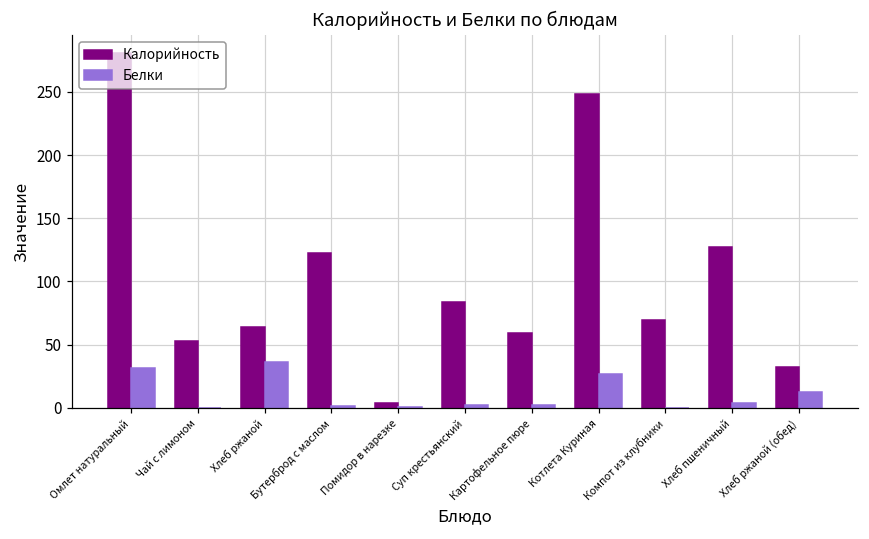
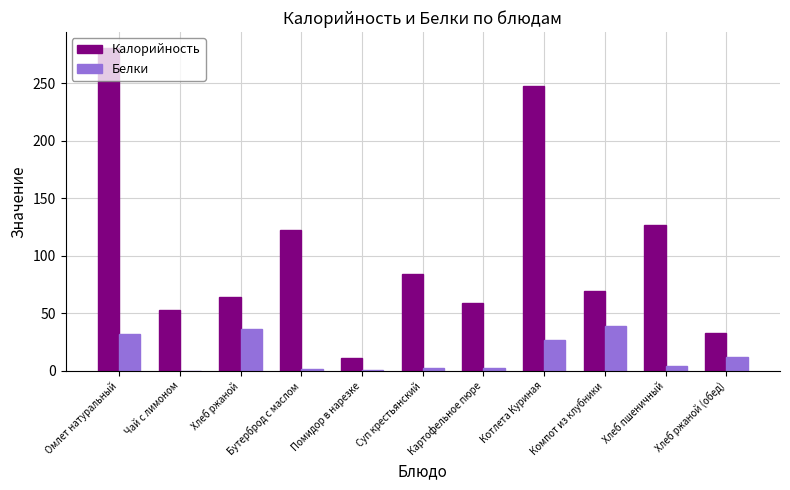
  {
    "Калорийность": {
      "Чай с лимоном": 53,
      "Хлеб ржаной": 64,
      "Бутерброд с маслом": 122,
-     "Помидор в нарезке": 4,
+     "Помидор в нарезке": 12,
      "Суп крестьянский": 84,
      "Картофельное пюре": 59,
      "Котлета Куриная": 248,
      "Компот из клубники": 69,
      "Хлеб пшеничный": 127,
      "Хлеб ржаной (обед)": 33
    },
    "Белки": {
      "Омлет натуральный": 32,
      "Хлеб ржаной": 36,
      "Суп крестьянский": 2,
      "Котлета Куриная": 27,
-     "Компот из клубники": 0,
+     "Компот из клубники": 39,
      "Хлеб пшеничный": 4,
      "Хлеб ржаной (обед)": 12
    }
  }
